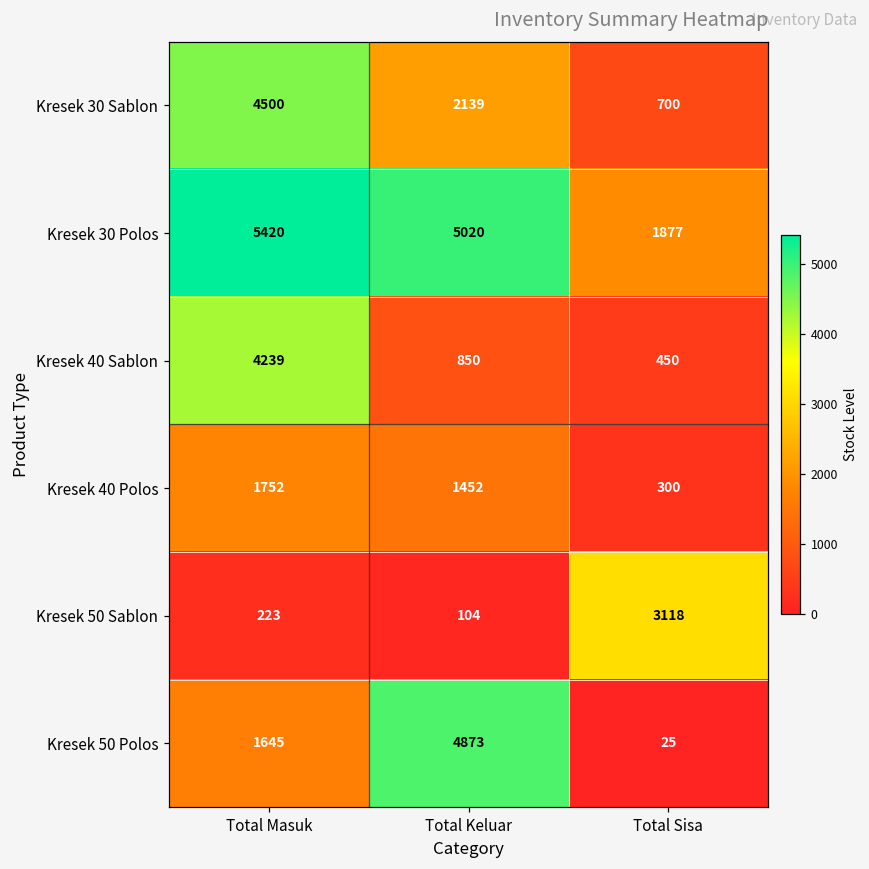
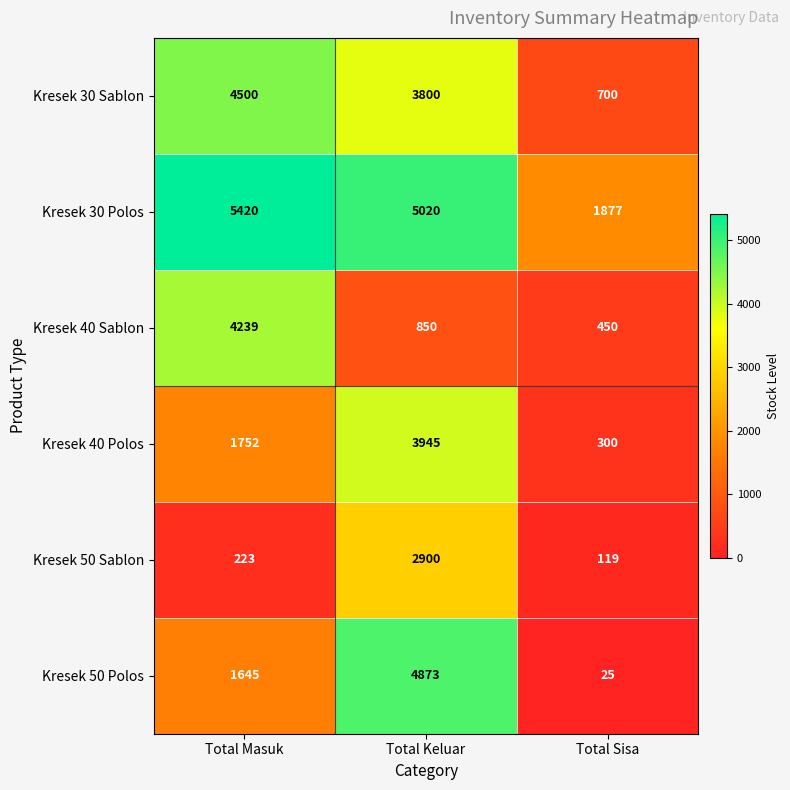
  {
    "Kresek 30 Sablon": {
      "Total Masuk": 4500,
-     "Total Keluar": 2139,
+     "Total Keluar": 3800,
      "Total Sisa": 700
    },
    "Kresek 30 Polos": {
      "Total Masuk": 5420,
      "Total Keluar": 5020,
      "Total Sisa": 1877
    },
    "Kresek 40 Sablon": {
      "Total Masuk": 4239,
      "Total Keluar": 850,
      "Total Sisa": 450
    },
    "Kresek 40 Polos": {
      "Total Masuk": 1752,
-     "Total Keluar": 1452,
+     "Total Keluar": 3945,
      "Total Sisa": 300
    },
    "Kresek 50 Sablon": {
      "Total Masuk": 223,
-     "Total Keluar": 104,
-     "Total Sisa": 3118
+     "Total Keluar": 2900,
+     "Total Sisa": 119
    },
    "Kresek 50 Polos": {
      "Total Masuk": 1645,
      "Total Keluar": 4873,
      "Total Sisa": 25
    }
  }
